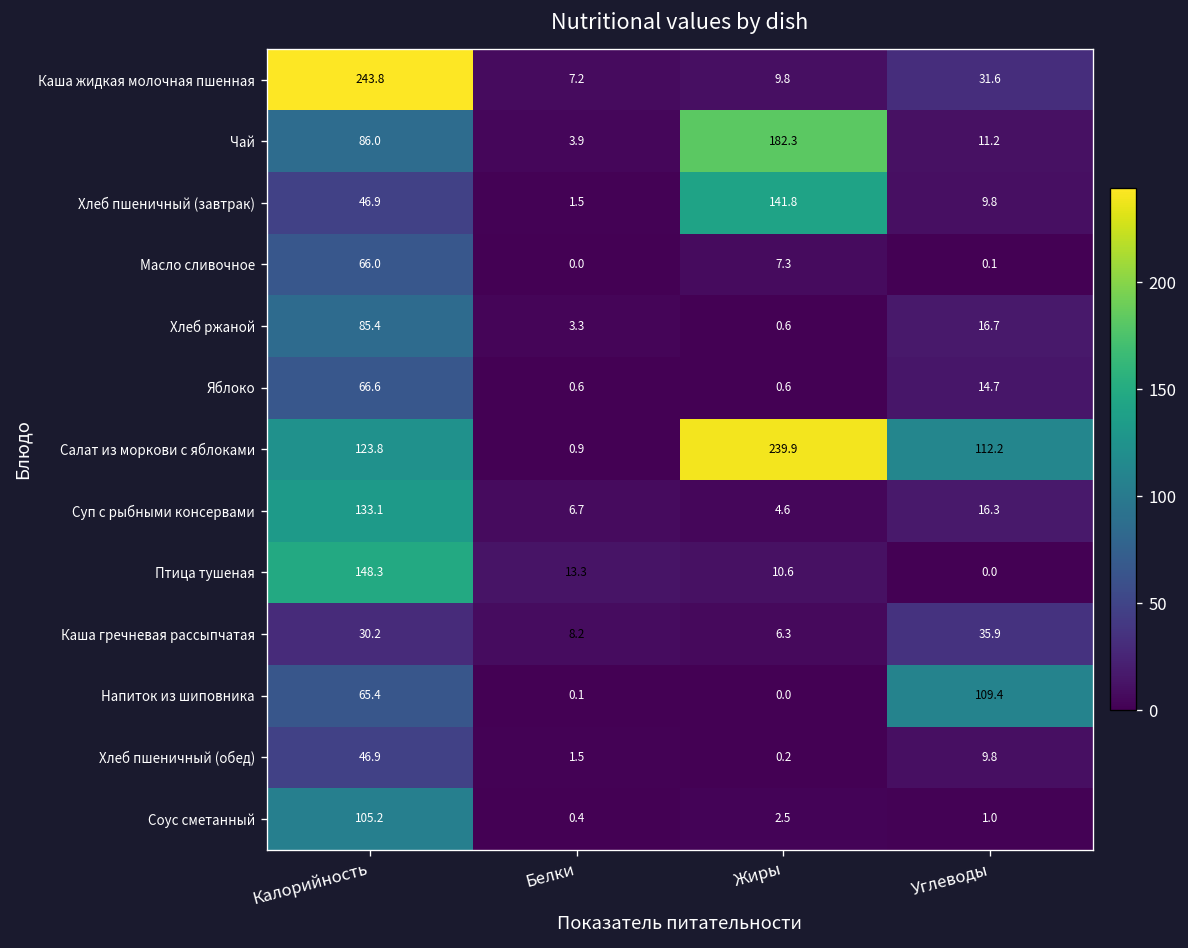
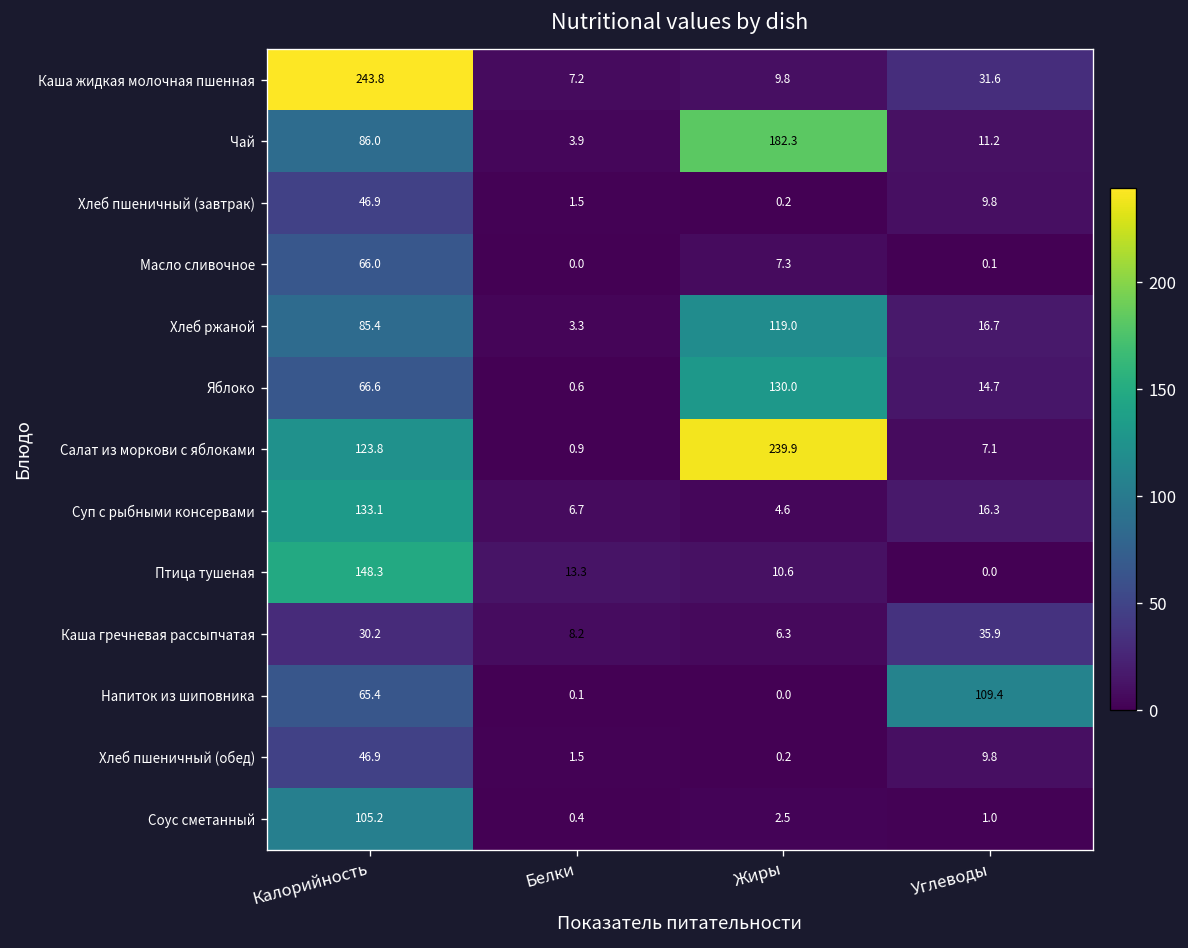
  {
    "Каша жидкая молочная пшенная": {
      "Калорийность": 243.8,
      "Белки": 7.2,
      "Жиры": 9.8,
      "Углеводы": 31.6
    },
    "Чай": {
      "Калорийность": 86.0,
      "Белки": 3.9,
      "Жиры": 182.3,
      "Углеводы": 11.2
    },
    "Хлеб пшеничный (завтрак)": {
      "Калорийность": 46.9,
      "Белки": 1.5,
-     "Жиры": 141.8,
+     "Жиры": 0.2,
      "Углеводы": 9.8
    },
    "Масло сливочное": {
      "Калорийность": 66.0,
      "Белки": 0.0,
      "Жиры": 7.3,
      "Углеводы": 0.1
    },
    "Хлеб ржаной": {
      "Калорийность": 85.4,
      "Белки": 3.3,
-     "Жиры": 0.6,
+     "Жиры": 119.0,
      "Углеводы": 16.7
    },
    "Яблоко": {
      "Калорийность": 66.6,
      "Белки": 0.6,
-     "Жиры": 0.6,
+     "Жиры": 130.0,
      "Углеводы": 14.7
    },
    "Салат из моркови с яблоками": {
      "Калорийность": 123.8,
      "Белки": 0.9,
      "Жиры": 239.9,
-     "Углеводы": 112.2
+     "Углеводы": 7.1
    },
    "Суп с рыбными консервами": {
      "Калорийность": 133.1,
      "Белки": 6.7,
      "Жиры": 4.6,
      "Углеводы": 16.3
    },
    "Птица тушеная": {
      "Калорийность": 148.3,
      "Белки": 13.3,
      "Жиры": 10.6,
      "Углеводы": 0.0
    },
    "Каша гречневая рассыпчатая": {
      "Калорийность": 30.2,
      "Белки": 8.2,
      "Жиры": 6.3,
      "Углеводы": 35.9
    },
    "Напиток из шиповника": {
      "Калорийность": 65.4,
      "Белки": 0.1,
      "Жиры": 0.0,
      "Углеводы": 109.4
    },
    "Хлеб пшеничный (обед)": {
      "Калорийность": 46.9,
      "Белки": 1.5,
      "Жиры": 0.2,
      "Углеводы": 9.8
    },
    "Соус сметанный": {
      "Калорийность": 105.2,
      "Белки": 0.4,
      "Жиры": 2.5,
      "Углеводы": 1.0
    }
  }
